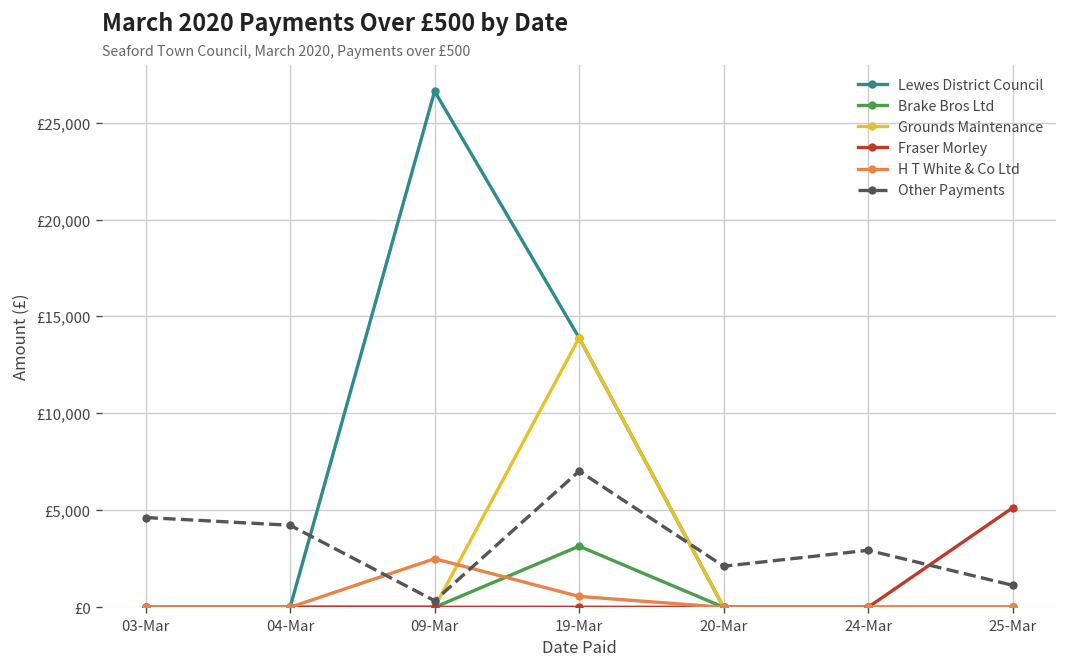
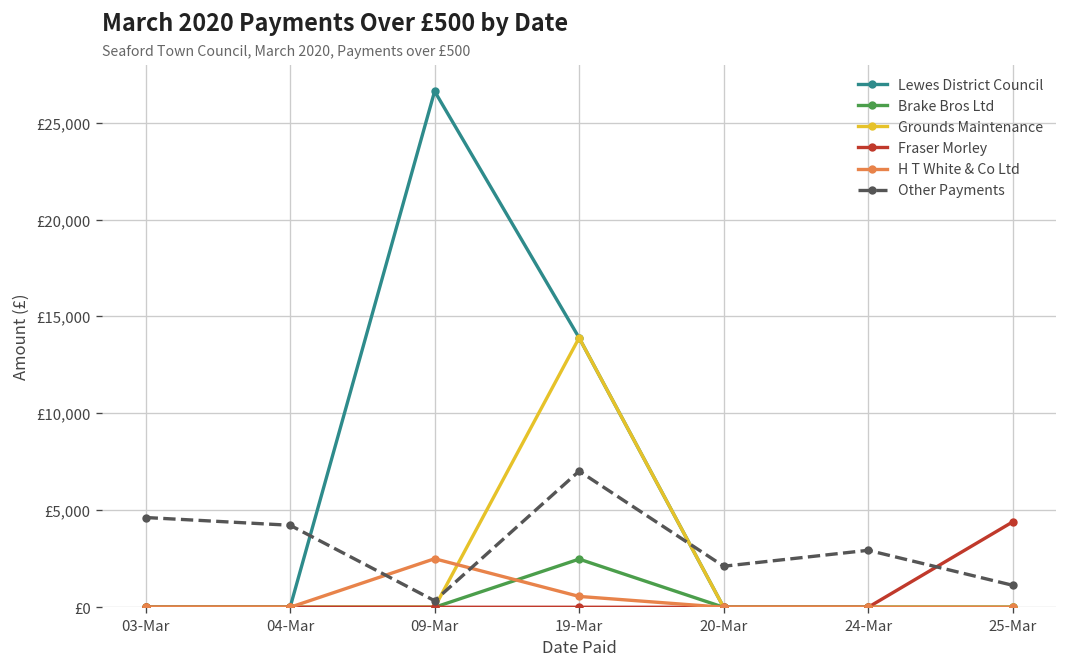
  {
    "Lewes District Council": {
      "09-Mar": "£26,600"
    },
    "Brake Bros Ltd": {
-     "19-Mar": "£3,200"
+     "19-Mar": "£2,500"
    },
    "Fraser Morley": {
      "19-Mar": "£0",
-     "25-Mar": "£5,100"
+     "25-Mar": "£4,400"
    },
    "H T White & Co Ltd": {
      "09-Mar": "£2,500",
      "19-Mar": "£600"
    },
    "Other Payments": {
      "03-Mar": "£4,600",
      "04-Mar": "£4,200",
      "09-Mar": "£300",
      "19-Mar": "£7,000",
      "20-Mar": "£2,100",
      "24-Mar": "£2,900",
      "25-Mar": "£1,100"
    }
  }
